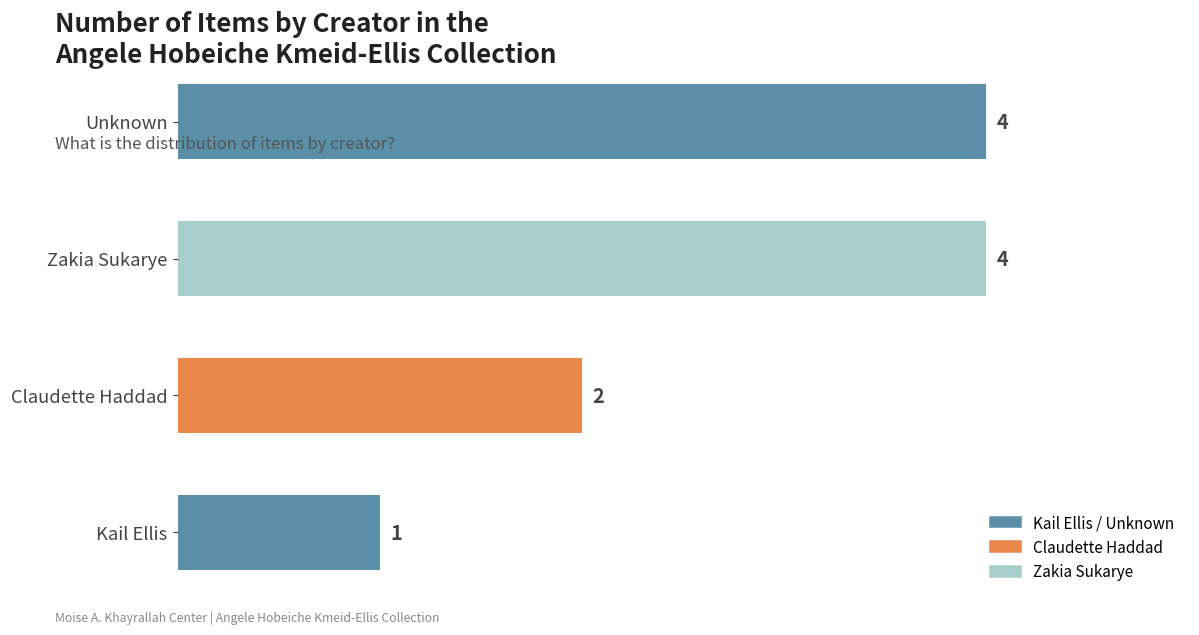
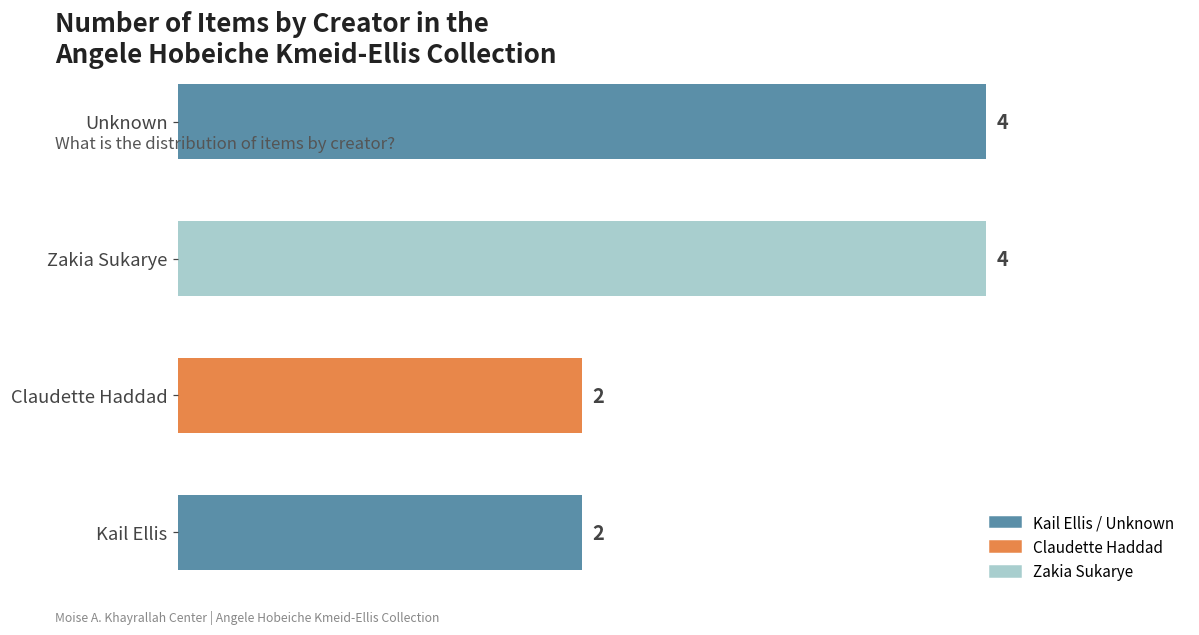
  {
    "Unknown": 4,
    "Zakia Sukarye": 4,
    "Claudette Haddad": 2,
-   "Kail Ellis": 1
+   "Kail Ellis": 2
  }
